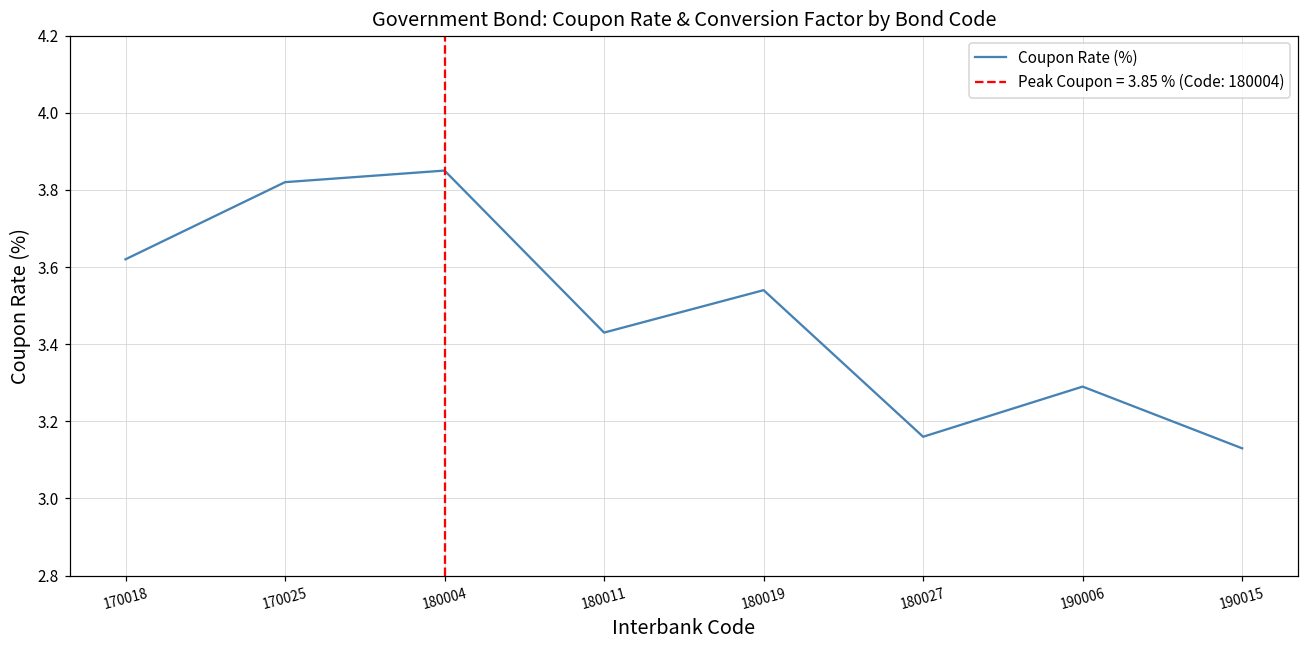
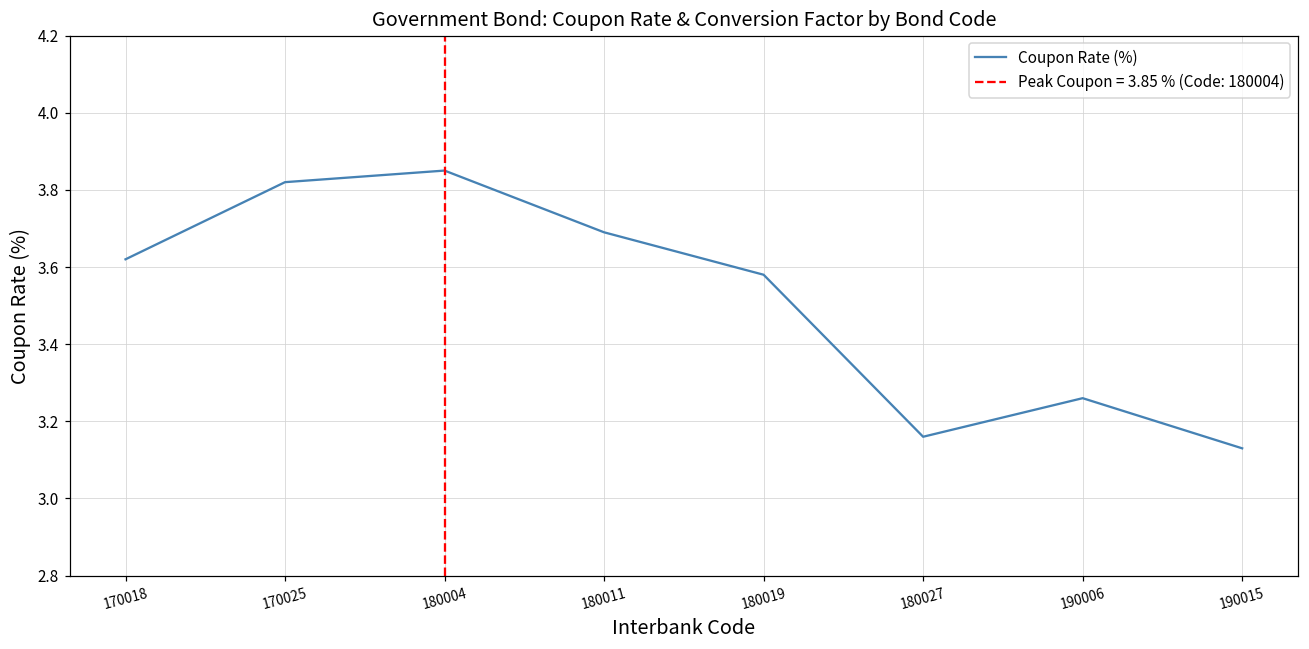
  {
    "170018": 3.62,
    "170025": 3.82,
    "180004": 3.85,
-   "180011": 3.43,
-   "180019": 3.54,
+   "180011": 3.69,
+   "180019": 3.58,
    "180027": 3.16,
-   "190006": 3.29,
+   "190006": 3.26,
    "190015": 3.13
  }
